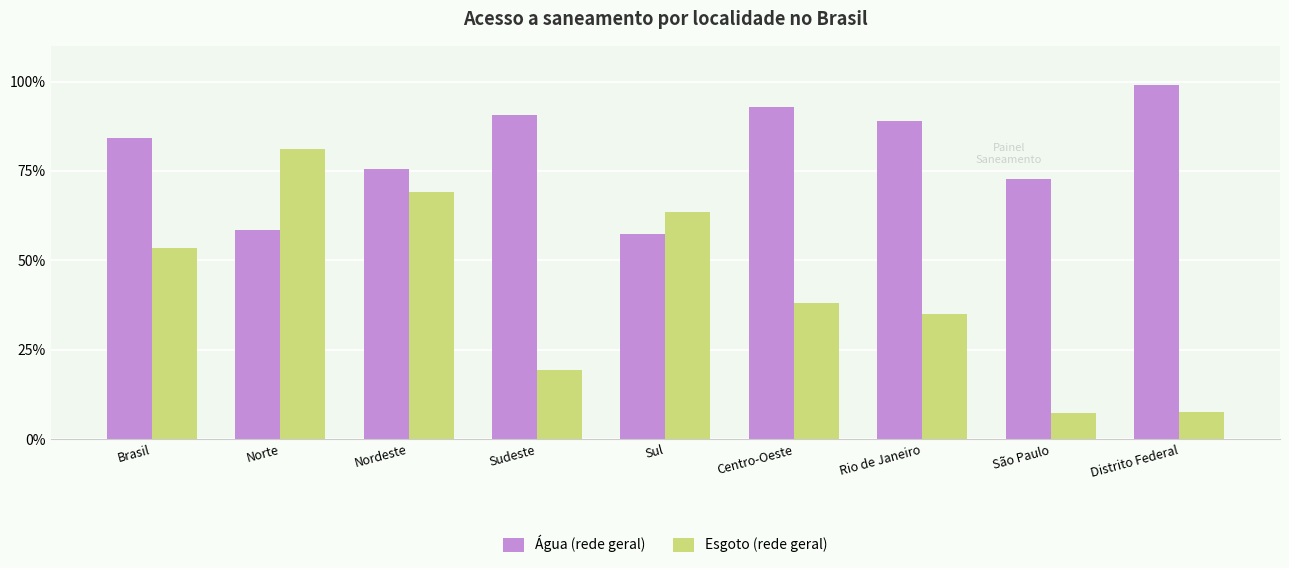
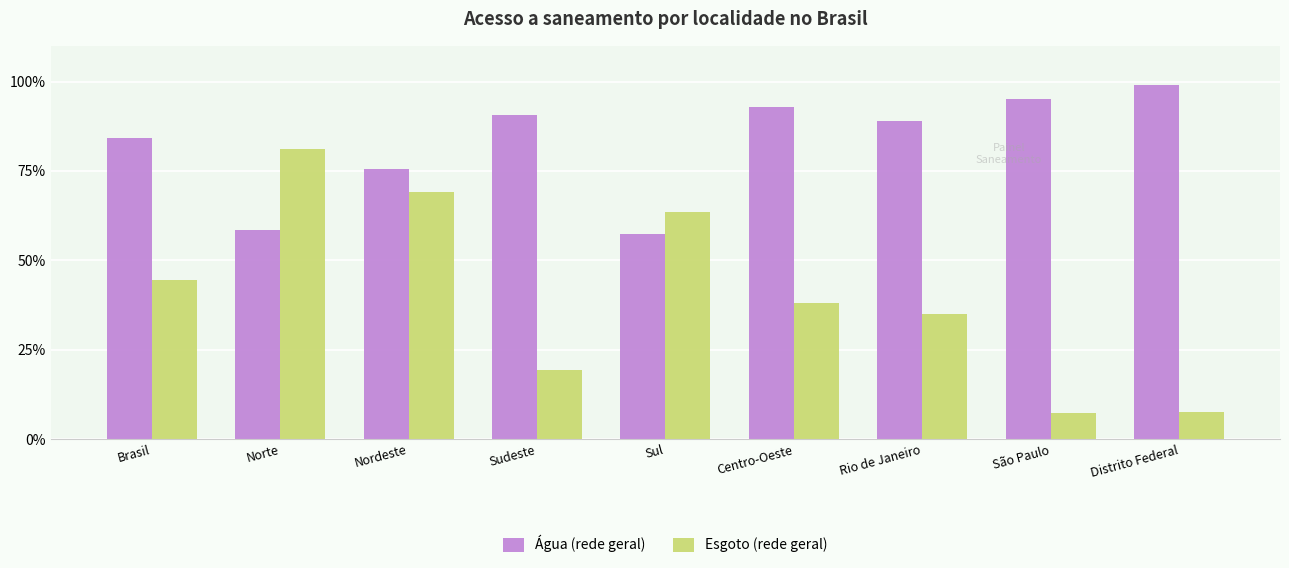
  {
    "Água (rede geral)": {
      "Brasil": "84%",
      "Norte": "58%",
      "Nordeste": "76%",
      "Sudeste": "91%",
      "Sul": "57%",
      "Centro-Oeste": "93%",
      "Rio de Janeiro": "89%",
-     "São Paulo": "73%",
+     "São Paulo": "95%",
      "Distrito Federal": "99%"
    },
    "Esgoto (rede geral)": {
-     "Brasil": "54%",
+     "Brasil": "45%",
      "Norte": "81%",
      "Nordeste": "69%",
      "Sudeste": "19%",
      "Sul": "63%",
      "Centro-Oeste": "38%",
      "Rio de Janeiro": "35%",
      "São Paulo": "7%",
      "Distrito Federal": "8%"
    }
  }
